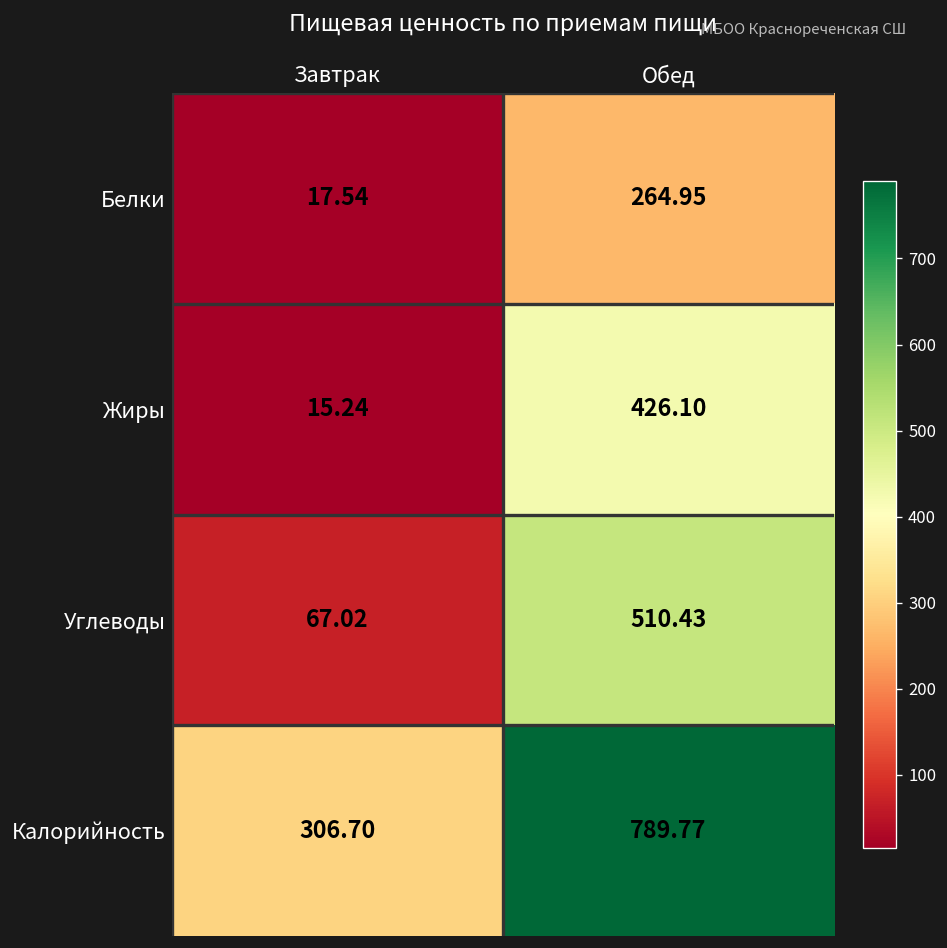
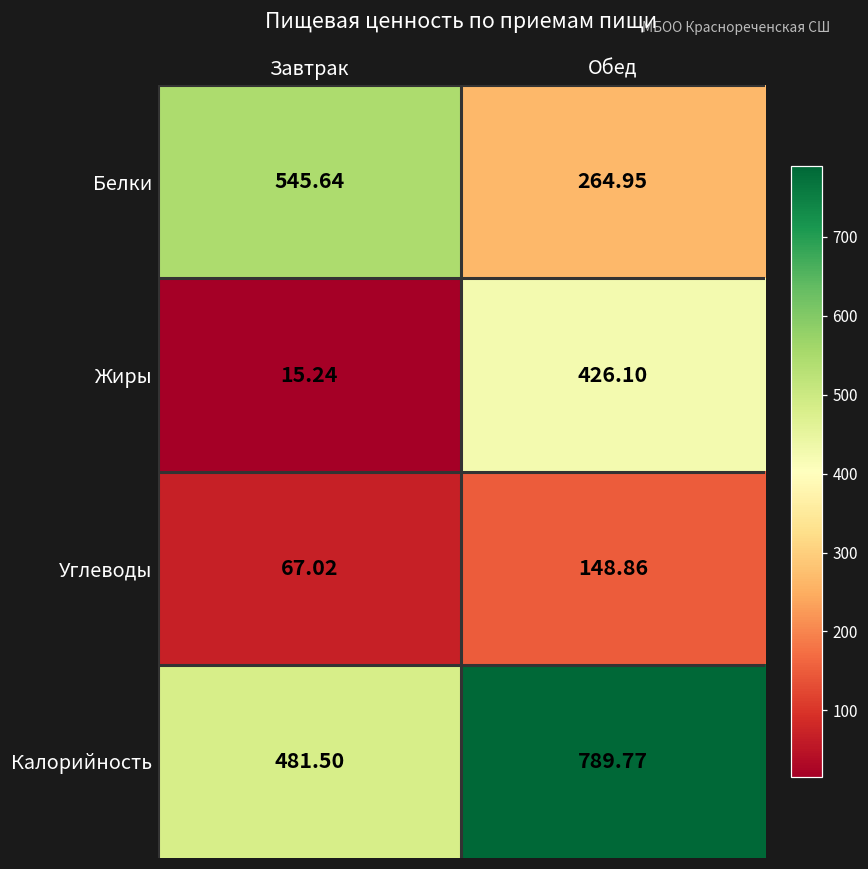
  {
    "Белки": {
-     "Завтрак": 17.54,
+     "Завтрак": 545.64,
      "Обед": 264.95
    },
    "Жиры": {
      "Завтрак": 15.24,
      "Обед": 426.10
    },
    "Углеводы": {
      "Завтрак": 67.02,
-     "Обед": 510.43
+     "Обед": 148.86
    },
    "Калорийность": {
-     "Завтрак": 306.70,
+     "Завтрак": 481.50,
      "Обед": 789.77
    }
  }
